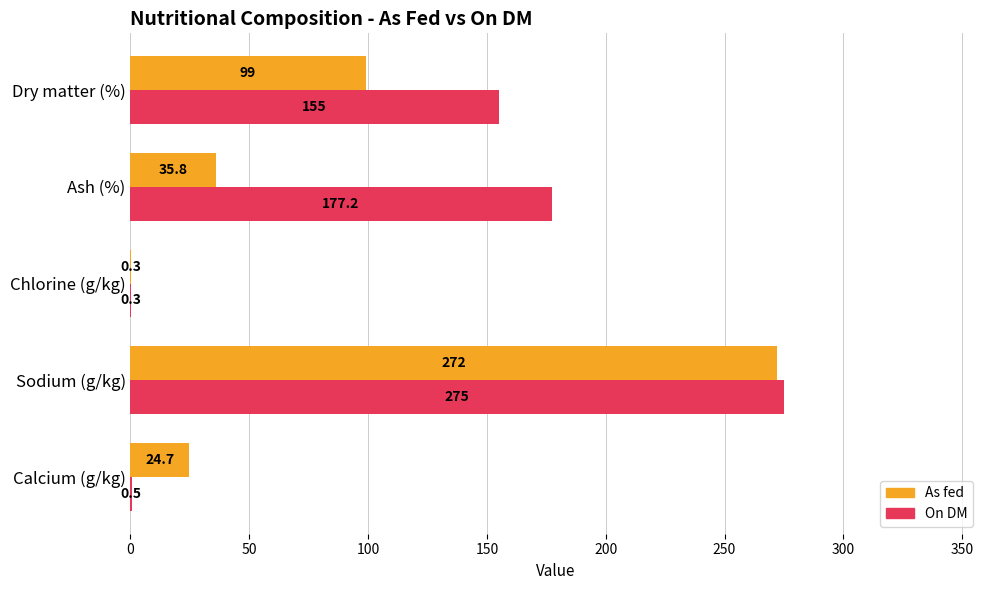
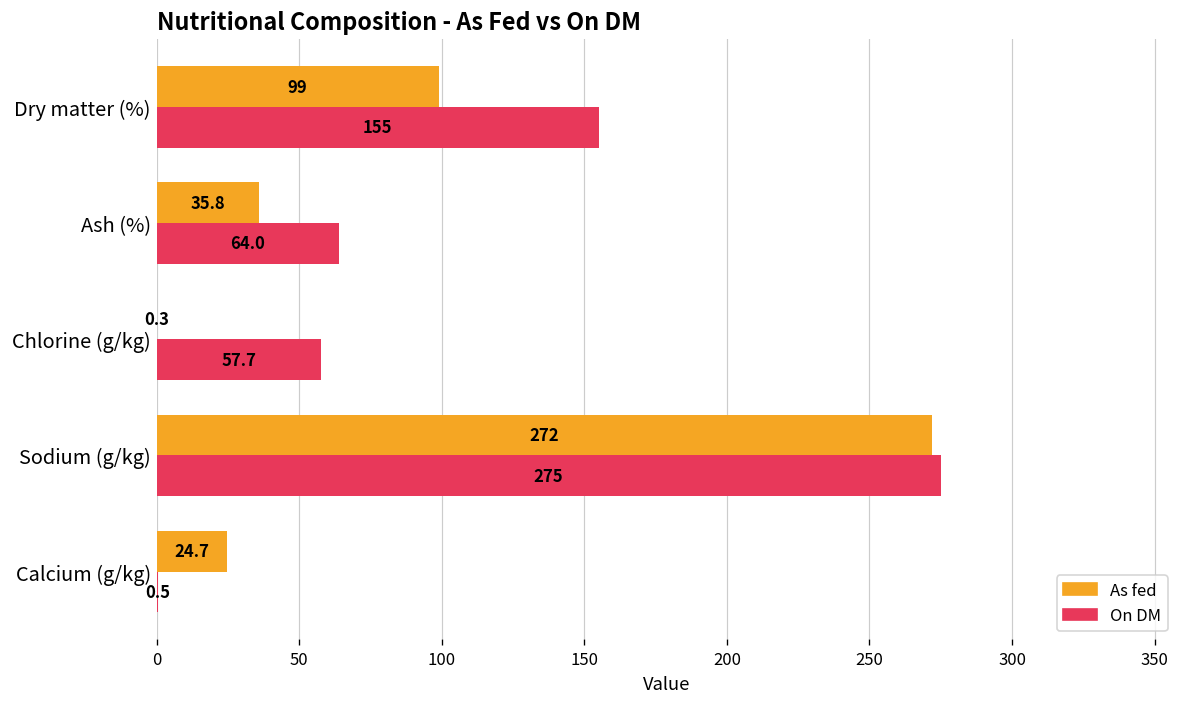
  {
    "As fed": {
      "Dry matter (%)": 99,
      "Ash (%)": 35.8,
      "Chlorine (g/kg)": 0.3,
      "Sodium (g/kg)": 272,
      "Calcium (g/kg)": 24.7
    },
    "On DM": {
      "Dry matter (%)": 155,
-     "Ash (%)": 177.2,
-     "Chlorine (g/kg)": 0.3,
+     "Ash (%)": 64.0,
+     "Chlorine (g/kg)": 57.7,
      "Sodium (g/kg)": 275,
      "Calcium (g/kg)": 0.5
    }
  }
